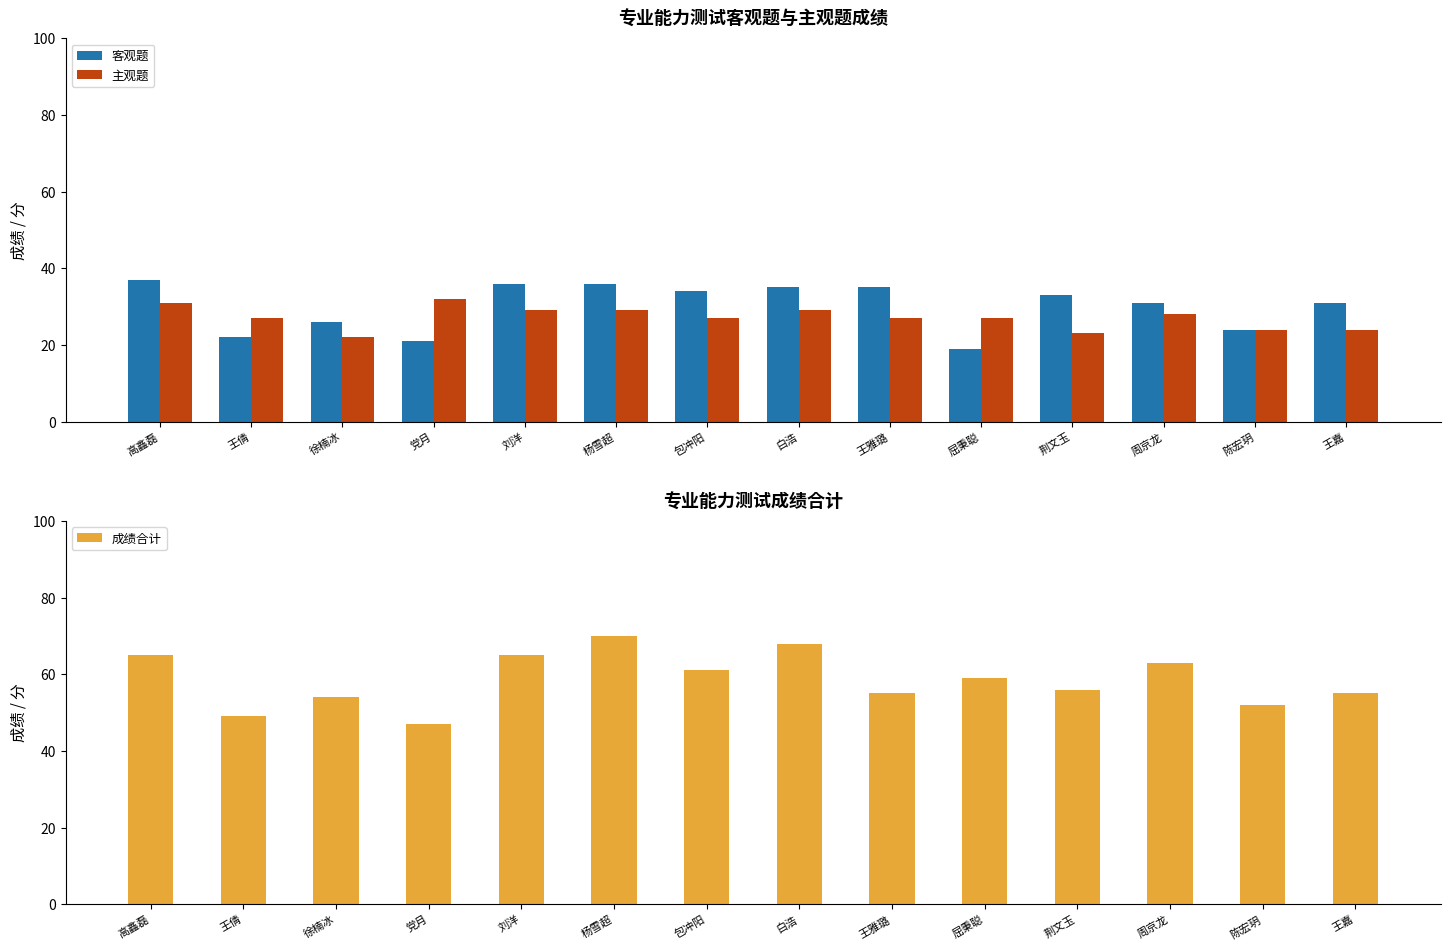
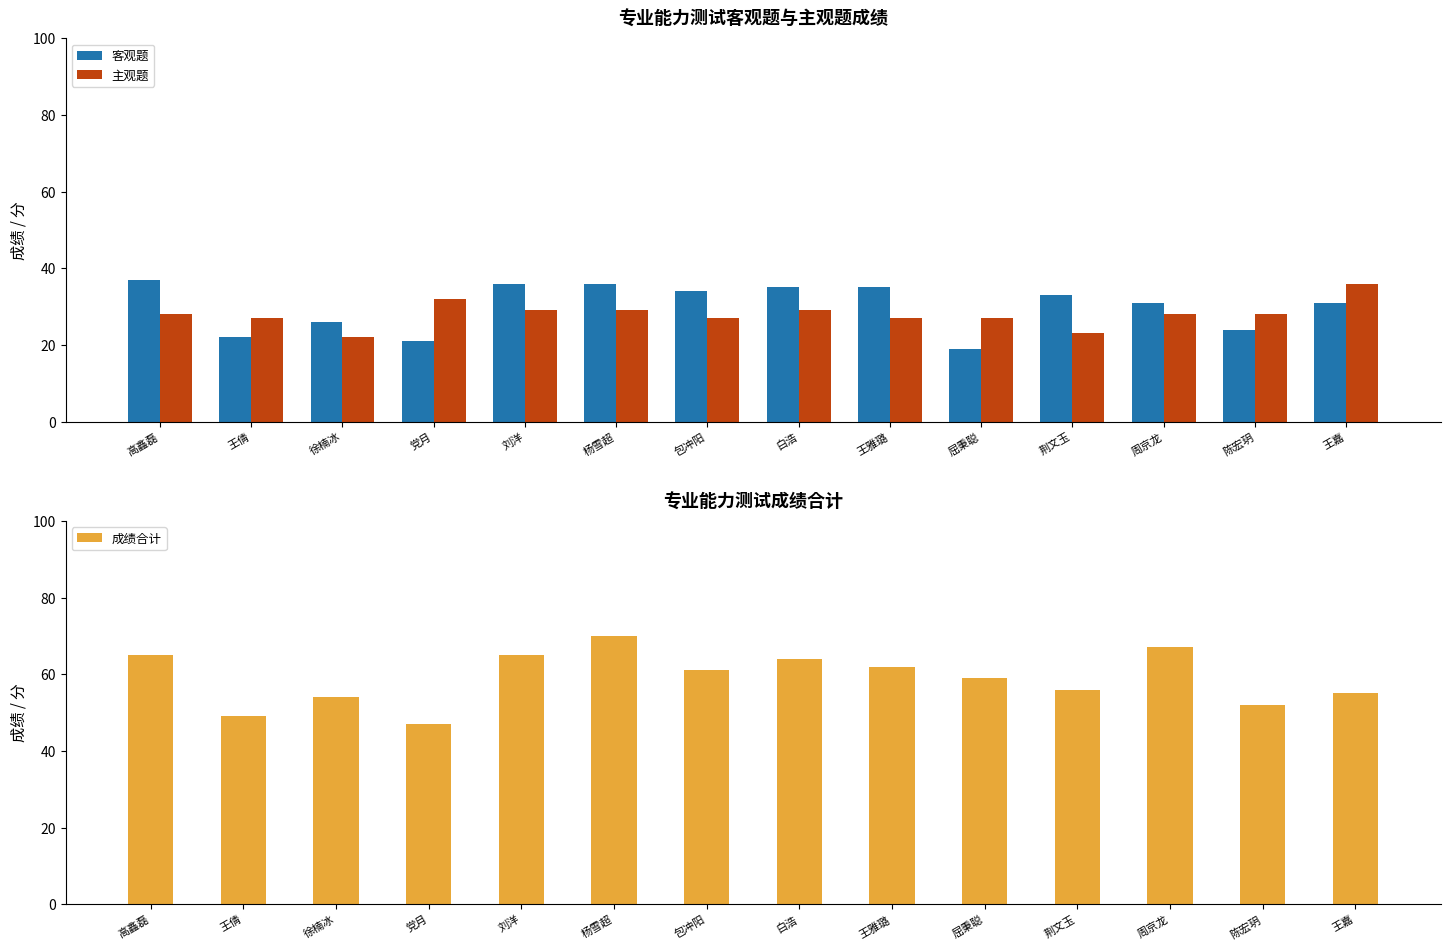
  {
    "专业能力测试客观题与主观题成绩": {
      "客观题": {
        "高鑫磊": 37,
        "王倩": 22,
        "徐楠冰": 26,
        "党月": 21,
        "刘洋": 36,
        "杨雪超": 36,
        "包冲阳": 34,
        "白浩": 35,
        "王雅璐": 35,
        "屈秉聪": 19,
        "荆文玉": 33,
        "周京龙": 31,
        "陈宏玥": 24,
        "王嘉": 31
      },
      "主观题": {
-       "高鑫磊": 31,
+       "高鑫磊": 28,
        "王倩": 27,
        "徐楠冰": 22,
        "党月": 32,
        "刘洋": 29,
        "杨雪超": 29,
        "包冲阳": 27,
        "白浩": 29,
        "王雅璐": 27,
        "屈秉聪": 27,
        "荆文玉": 23,
        "周京龙": 28,
-       "陈宏玥": 24,
-       "王嘉": 24
+       "陈宏玥": 28,
+       "王嘉": 36
      }
    },
    "专业能力测试成绩合计": {
      "高鑫磊": 65,
      "王倩": 49,
      "徐楠冰": 54,
      "党月": 47,
      "刘洋": 65,
      "杨雪超": 70,
      "包冲阳": 61,
-     "白浩": 68,
-     "王雅璐": 55,
+     "白浩": 64,
+     "王雅璐": 62,
      "屈秉聪": 59,
      "荆文玉": 56,
-     "周京龙": 63,
+     "周京龙": 67,
      "陈宏玥": 52,
      "王嘉": 55
    }
  }
